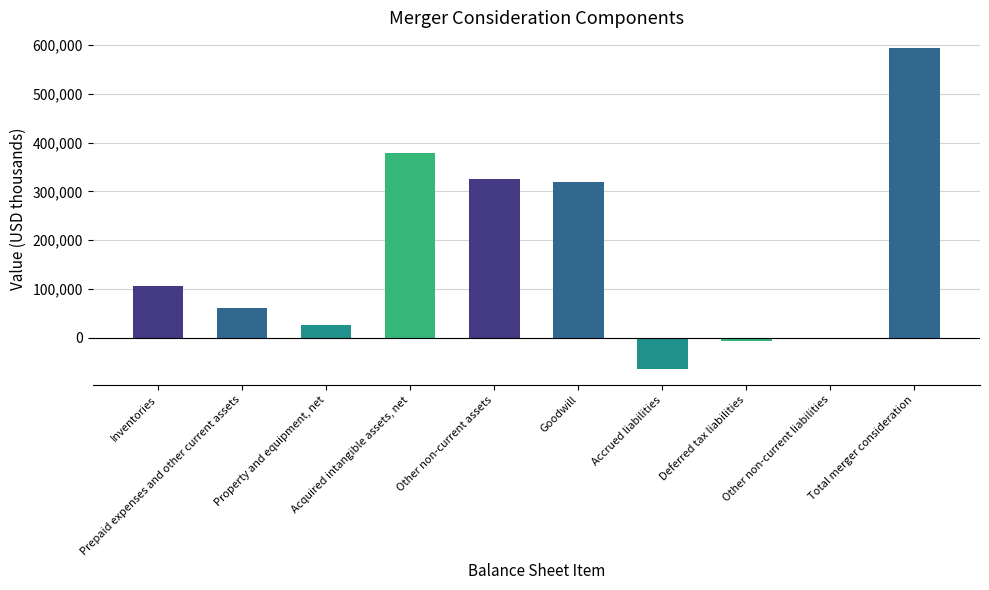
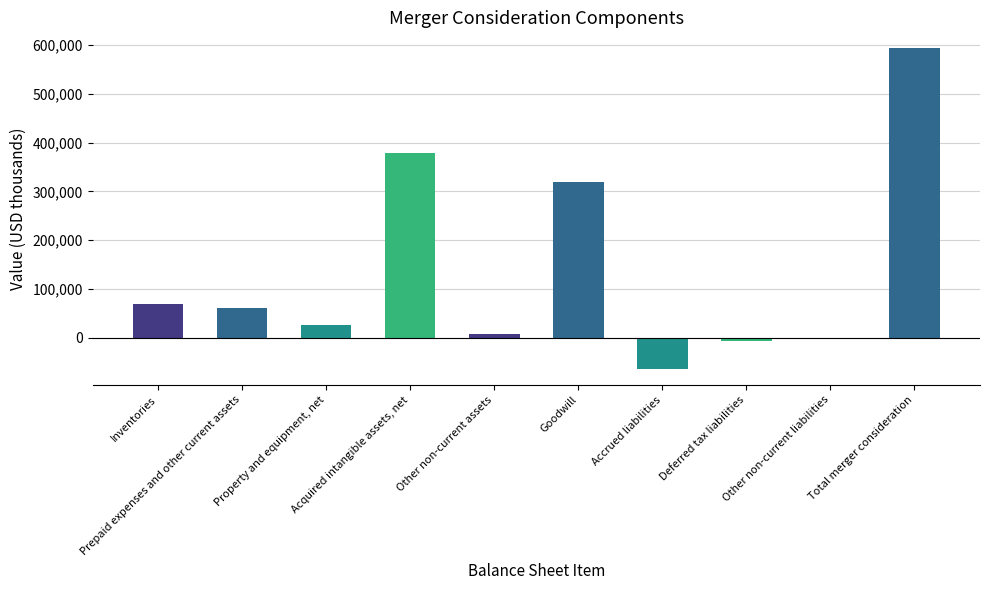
  {
-   "Inventories": "110,000",
+   "Inventories": "70,000",
    "Prepaid expenses and other current assets": "60,000",
    "Property and equipment, net": "30,000",
    "Acquired intangible assets, net": "380,000",
-   "Other non-current assets": "330,000",
+   "Other non-current assets": "10,000",
    "Goodwill": "320,000",
    "Accrued liabilities": "-60,000",
    "Deferred tax liabilities": "-10,000",
    "Total merger consideration": "590,000"
  }
